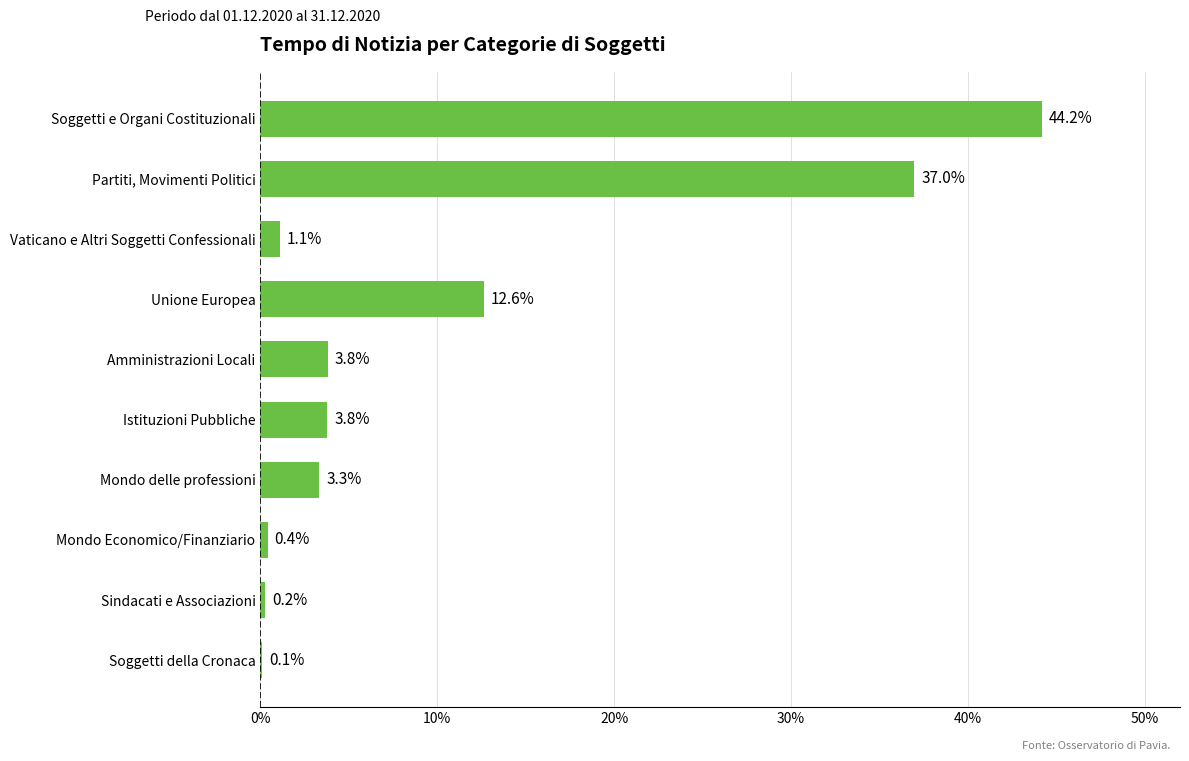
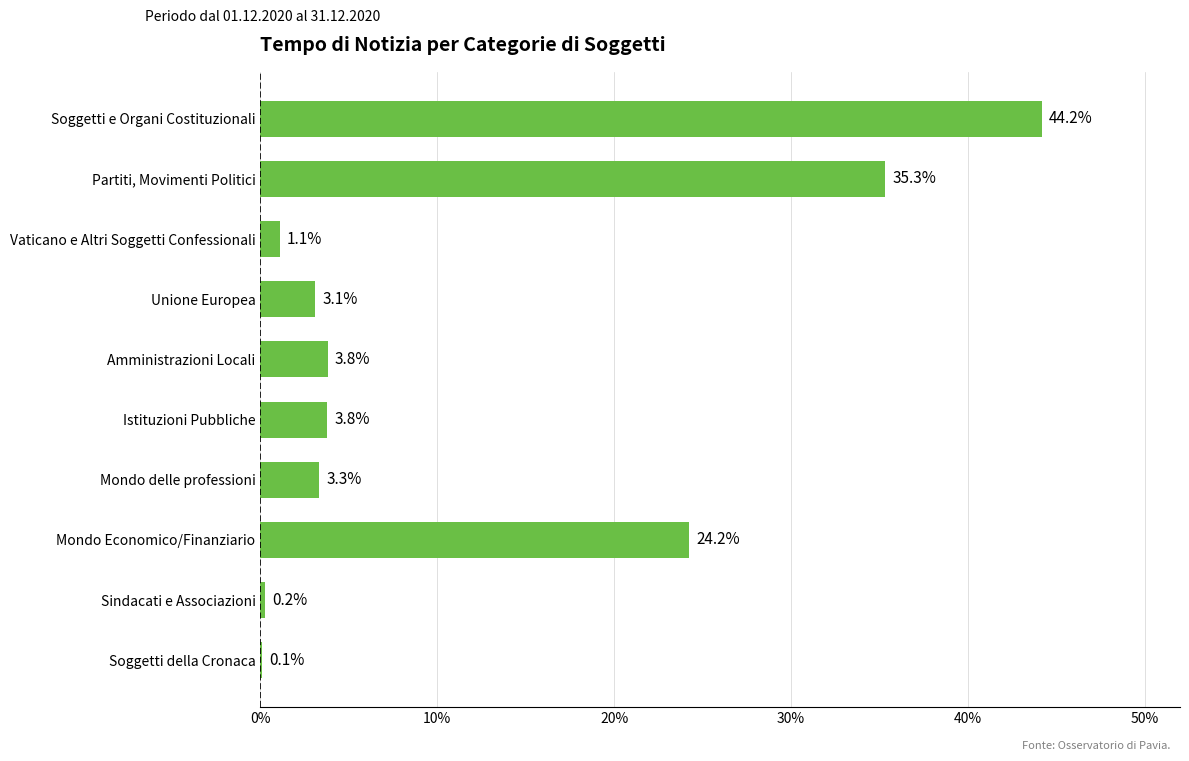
  {
    "Soggetti e Organi Costituzionali": "44.2%",
-   "Partiti, Movimenti Politici": "37.0%",
+   "Partiti, Movimenti Politici": "35.3%",
    "Vaticano e Altri Soggetti Confessionali": "1.1%",
-   "Unione Europea": "12.6%",
+   "Unione Europea": "3.1%",
    "Amministrazioni Locali": "3.8%",
    "Istituzioni Pubbliche": "3.8%",
    "Mondo delle professioni": "3.3%",
-   "Mondo Economico/Finanziario": "0.4%",
+   "Mondo Economico/Finanziario": "24.2%",
    "Sindacati e Associazioni": "0.2%",
    "Soggetti della Cronaca": "0.1%"
  }
